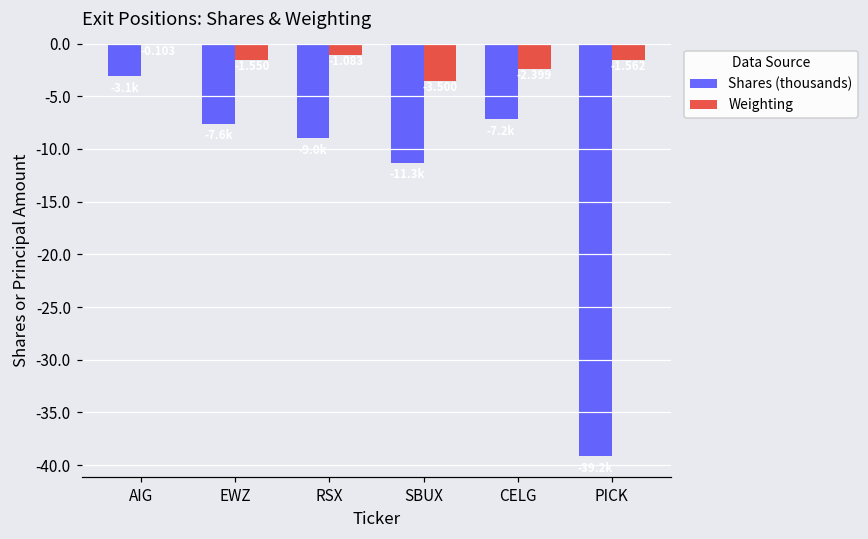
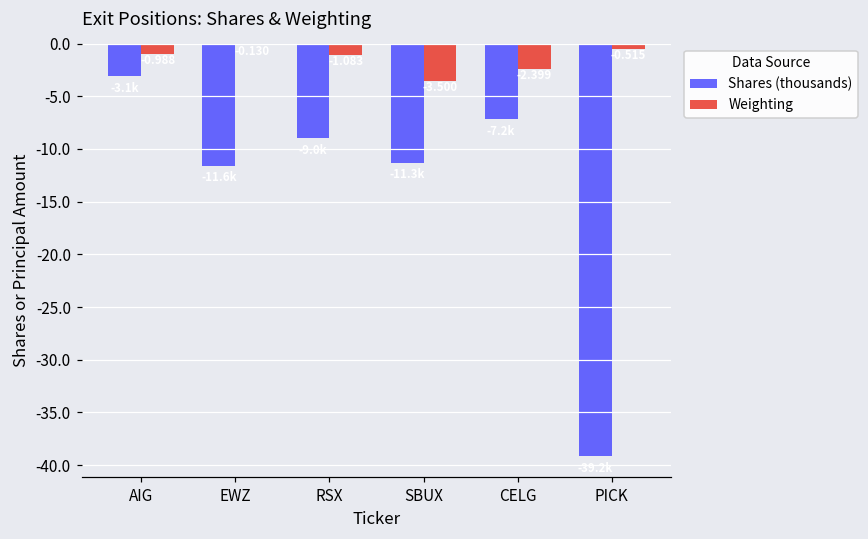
  {
    "Shares (thousands)": {
      "AIG": -3,
-     "EWZ": -8,
+     "EWZ": -12,
      "RSX": -9,
      "SBUX": -11,
      "CELG": -7,
      "PICK": -39
    },
    "Weighting": {
-     "AIG": 0,
-     "EWZ": -2,
+     "AIG": -1,
+     "EWZ": 0,
      "RSX": -1,
      "SBUX": -4,
      "CELG": -2,
-     "PICK": -2
+     "PICK": -1
    }
  }
